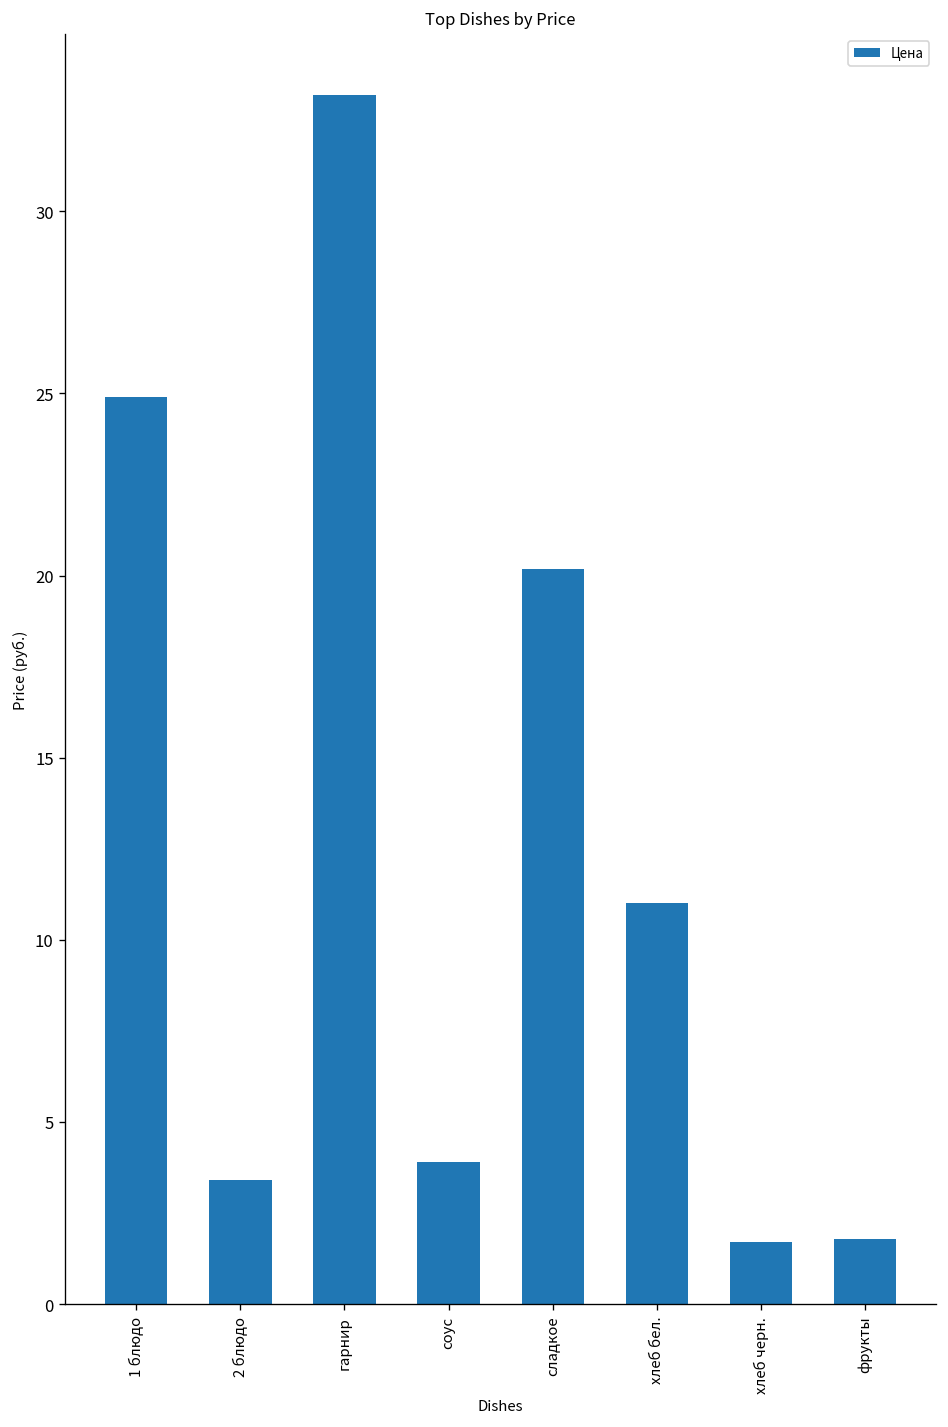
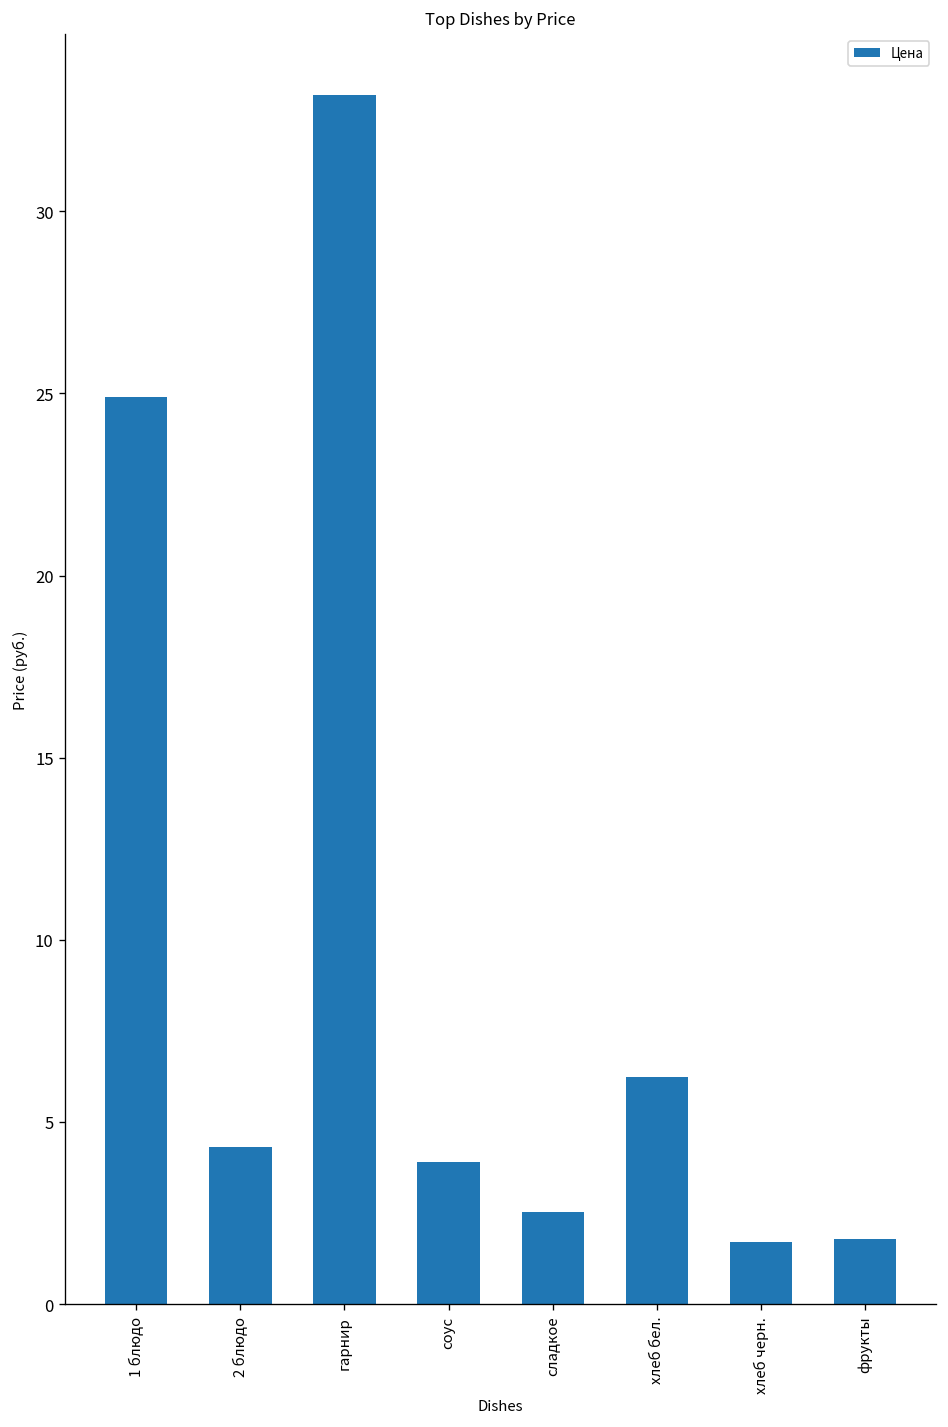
  {
    "1 блюдо": 24.9,
-   "2 блюдо": 3.4,
+   "2 блюдо": 4.3,
    "гарнир": 33.2,
    "соус": 3.9,
-   "сладкое": 20.2,
-   "хлеб бел.": 11.0,
+   "сладкое": 2.5,
+   "хлеб бел.": 6.2,
    "хлеб черн.": 1.7,
    "фрукты": 1.8
  }
